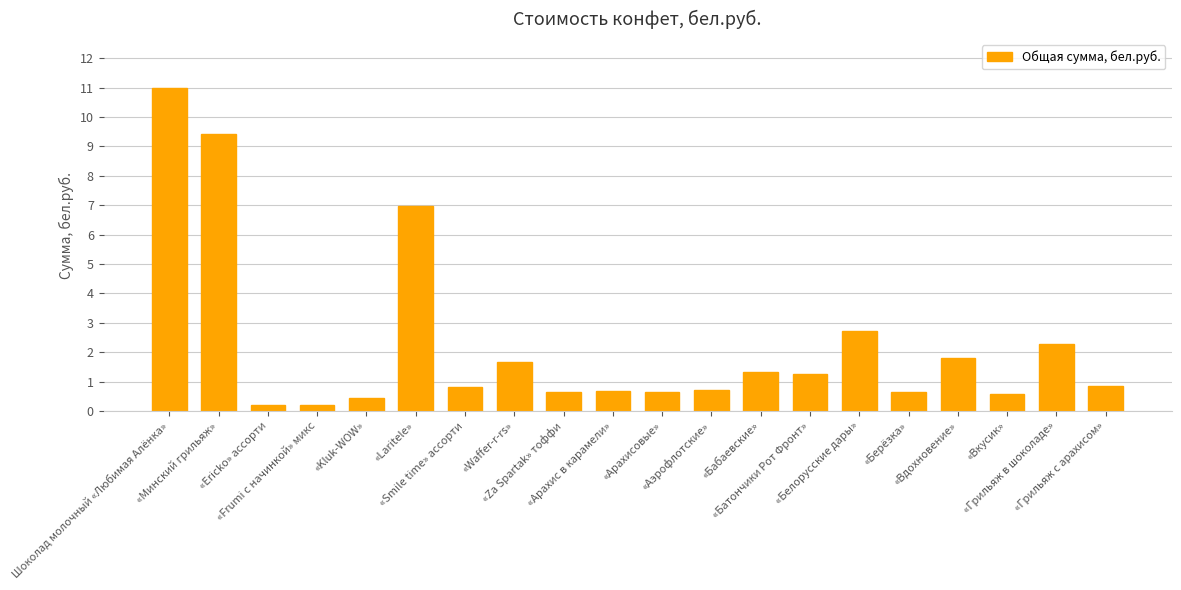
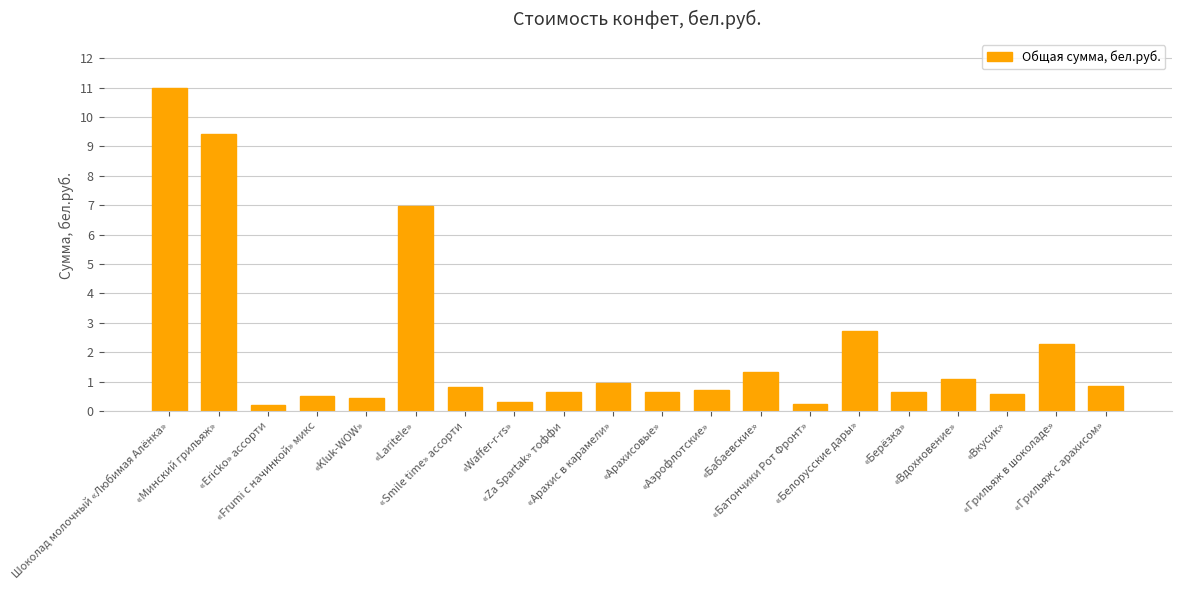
  {
    "Шоколад молочный «Любимая Алёнка»": 11.0,
    "«Минский грильяж»": 9.4,
    "«Ericko» ассорти": 0.2,
-   "«Frumi с начинкой» микс": 0.2,
+   "«Frumi с начинкой» микс": 0.5,
    "«Kluk-WOW»": 0.4,
    "«Laritele»": 7.0,
    "«Smile time» ассорти": 0.8,
-   "«Waffer-r-rs»": 1.7,
+   "«Waffer-r-rs»": 0.3,
    "«Za Spartak» тоффи": 0.7,
-   "«Арахис в карамели»": 0.7,
+   "«Арахис в карамели»": 1.0,
    "«Арахисовые»": 0.6,
    "«Аэрофлотские»": 0.7,
    "«Бабаевские»": 1.3,
-   "«Батончики Рот Фронт»": 1.3,
+   "«Батончики Рот Фронт»": 0.2,
    "«Белорусские дары»": 2.7,
    "«Берёзка»": 0.6,
-   "«Вдохновение»": 1.8,
+   "«Вдохновение»": 1.1,
    "«Вкусик»": 0.6,
    "«Грильяж в шоколаде»": 2.3,
    "«Грильяж с арахисом»": 0.9
  }
